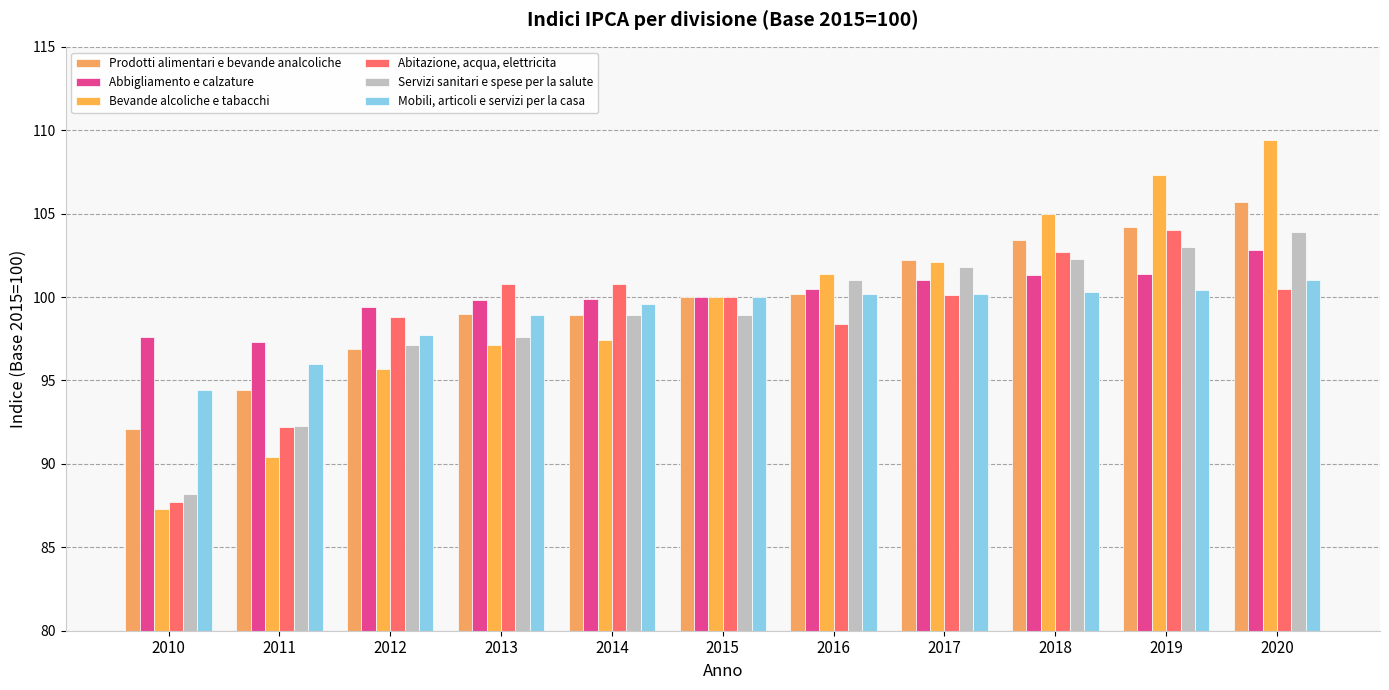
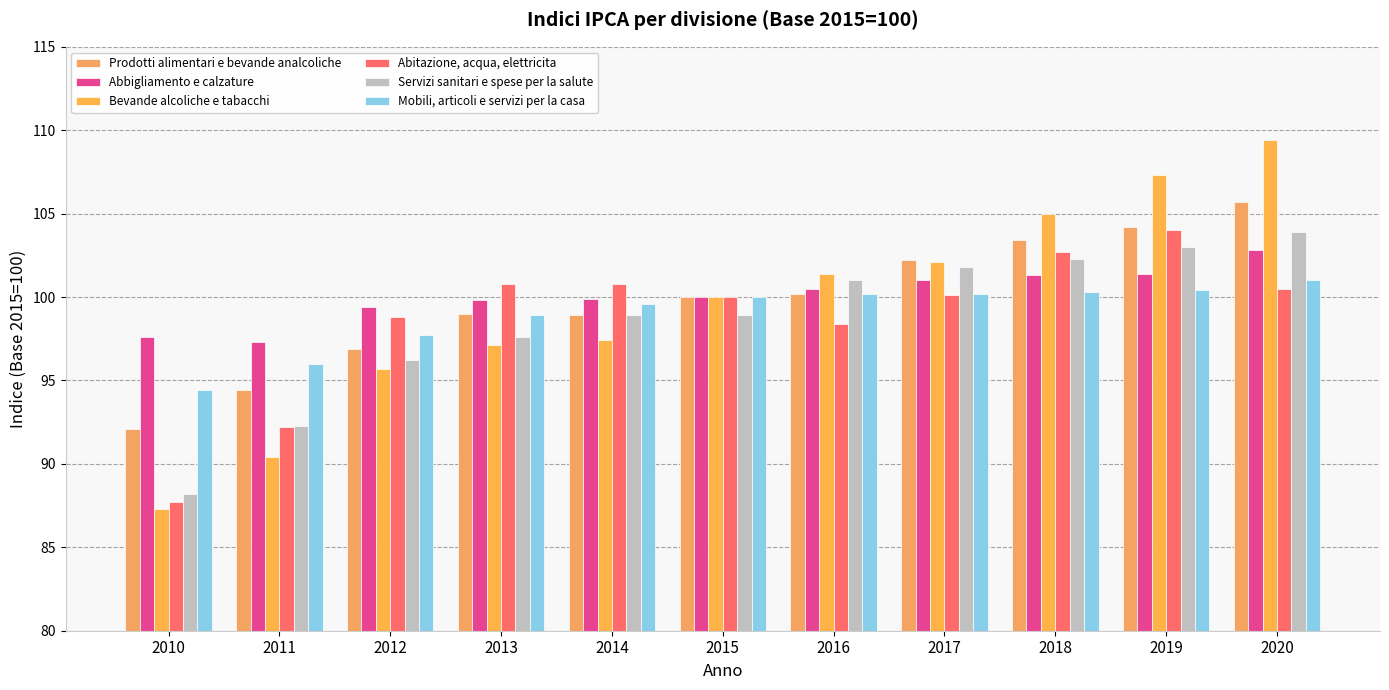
  {
    "Abbigliamento e calzature": {
      "2010": 97.6,
      "2011": 97.3,
      "2012": 99.4,
      "2013": 99.8,
      "2014": 99.9,
      "2015": 100.0,
      "2016": 100.5,
      "2017": 101.0,
      "2018": 101.3,
      "2019": 101.4,
      "2020": 102.8
    },
    "Servizi sanitari e spese per la salute": {
      "2010": 88.2,
      "2011": 92.3,
-     "2012": 97.1,
+     "2012": 96.2,
      "2013": 97.6,
      "2014": 98.9,
      "2015": 98.9,
      "2016": 101.0,
      "2017": 101.8,
      "2018": 102.3,
      "2019": 103.0,
      "2020": 103.9
    },
    "Mobili, articoli e servizi per la casa": {
      "2010": 94.4,
      "2011": 96.0,
      "2012": 97.7,
      "2013": 98.9,
      "2014": 99.6,
      "2015": 100.0,
      "2016": 100.2,
      "2017": 100.2,
      "2018": 100.3,
      "2019": 100.4,
      "2020": 101.0
    }
  }
